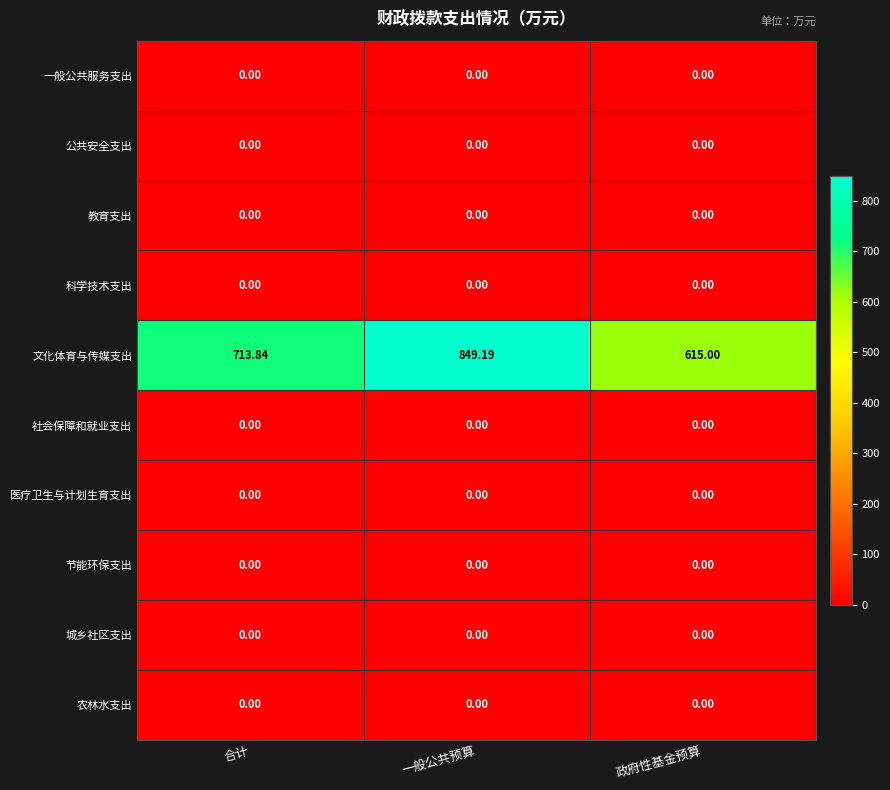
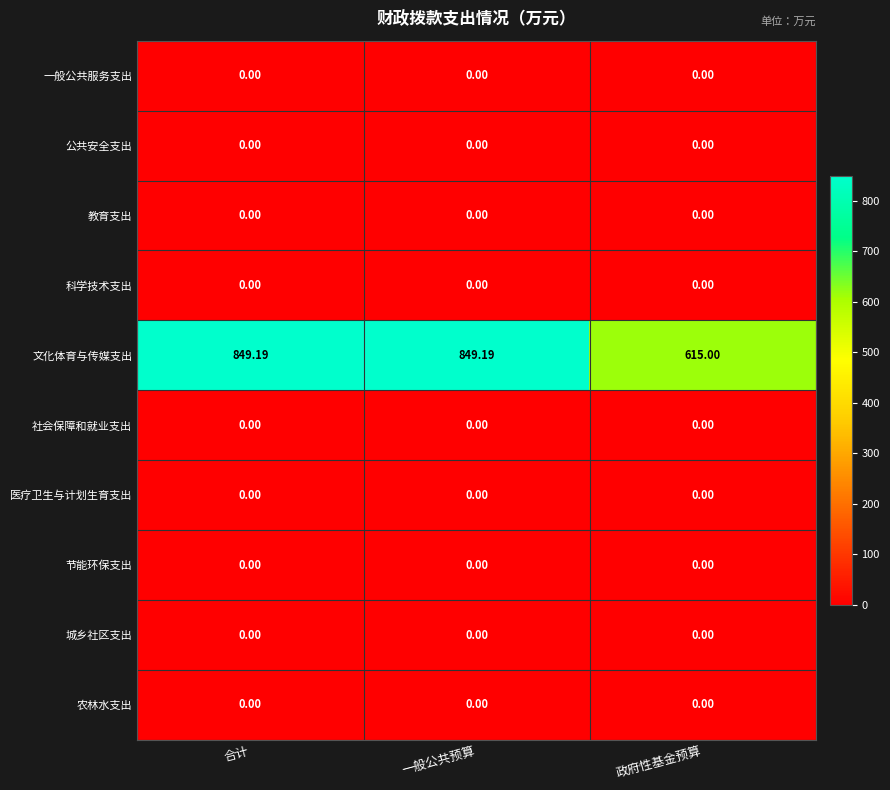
  {
    "一般公共服务支出": {
      "合计": 0.00,
      "一般公共预算": 0.00,
      "政府性基金预算": 0.00
    },
    "公共安全支出": {
      "合计": 0.00,
      "一般公共预算": 0.00,
      "政府性基金预算": 0.00
    },
    "教育支出": {
      "合计": 0.00,
      "一般公共预算": 0.00,
      "政府性基金预算": 0.00
    },
    "科学技术支出": {
      "合计": 0.00,
      "一般公共预算": 0.00,
      "政府性基金预算": 0.00
    },
    "文化体育与传媒支出": {
-     "合计": 713.84,
+     "合计": 849.19,
      "一般公共预算": 849.19,
      "政府性基金预算": 615.00
    },
    "社会保障和就业支出": {
      "合计": 0.00,
      "一般公共预算": 0.00,
      "政府性基金预算": 0.00
    },
    "医疗卫生与计划生育支出": {
      "合计": 0.00,
      "一般公共预算": 0.00,
      "政府性基金预算": 0.00
    },
    "节能环保支出": {
      "合计": 0.00,
      "一般公共预算": 0.00,
      "政府性基金预算": 0.00
    },
    "城乡社区支出": {
      "合计": 0.00,
      "一般公共预算": 0.00,
      "政府性基金预算": 0.00
    },
    "农林水支出": {
      "合计": 0.00,
      "一般公共预算": 0.00,
      "政府性基金预算": 0.00
    }
  }
